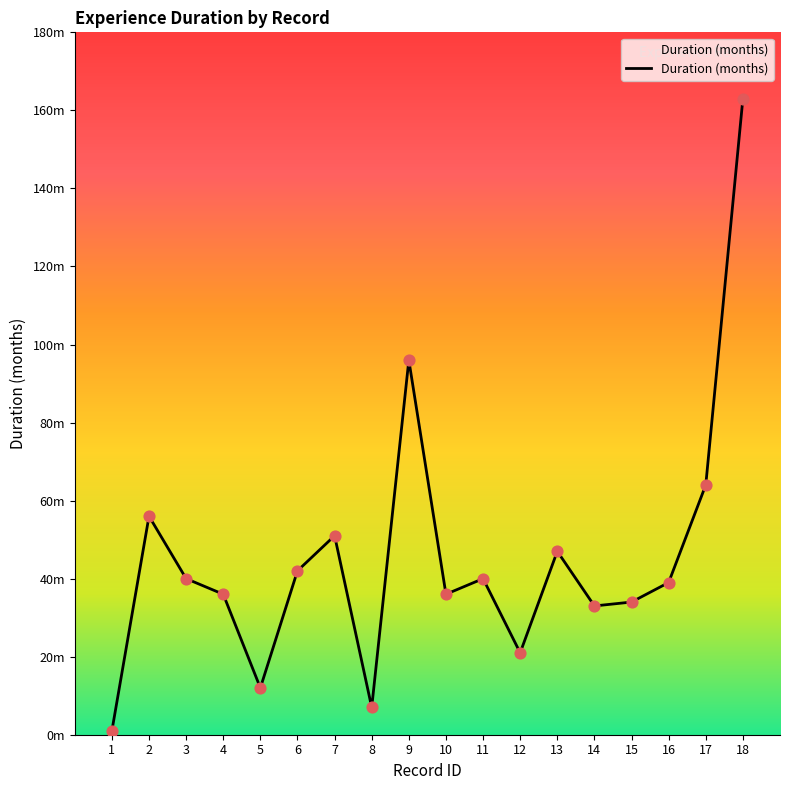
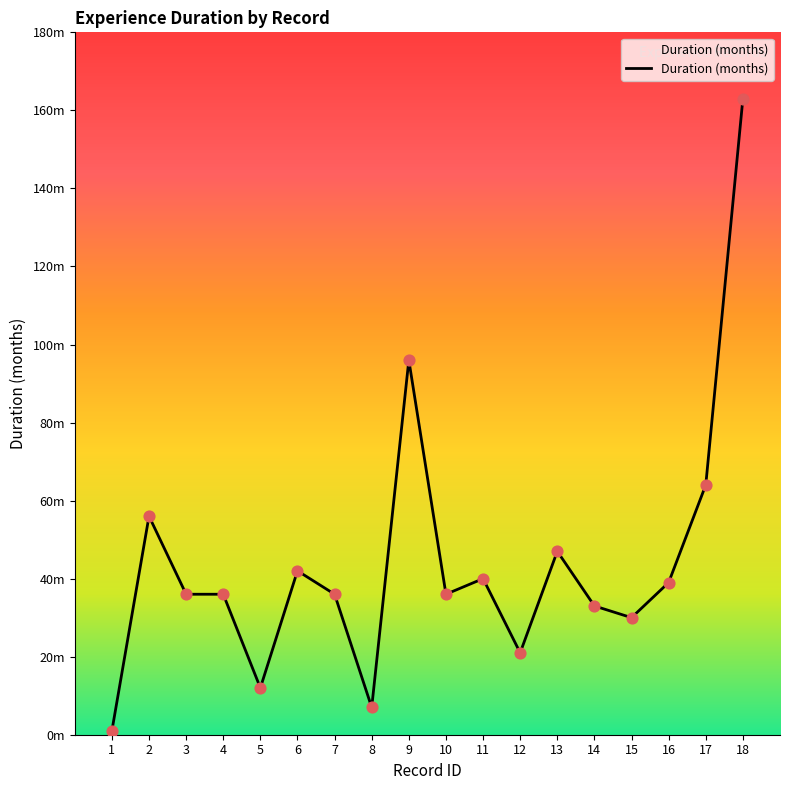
  {
    "1": "1m",
    "2": "56m",
-   "3": "40m",
+   "3": "36m",
    "4": "36m",
    "5": "12m",
    "6": "42m",
-   "7": "51m",
+   "7": "36m",
    "8": "7m",
    "9": "96m",
    "10": "36m",
    "11": "40m",
    "12": "21m",
    "13": "47m",
    "14": "33m",
-   "15": "34m",
+   "15": "30m",
    "16": "39m",
    "17": "64m",
    "18": "163m"
  }
